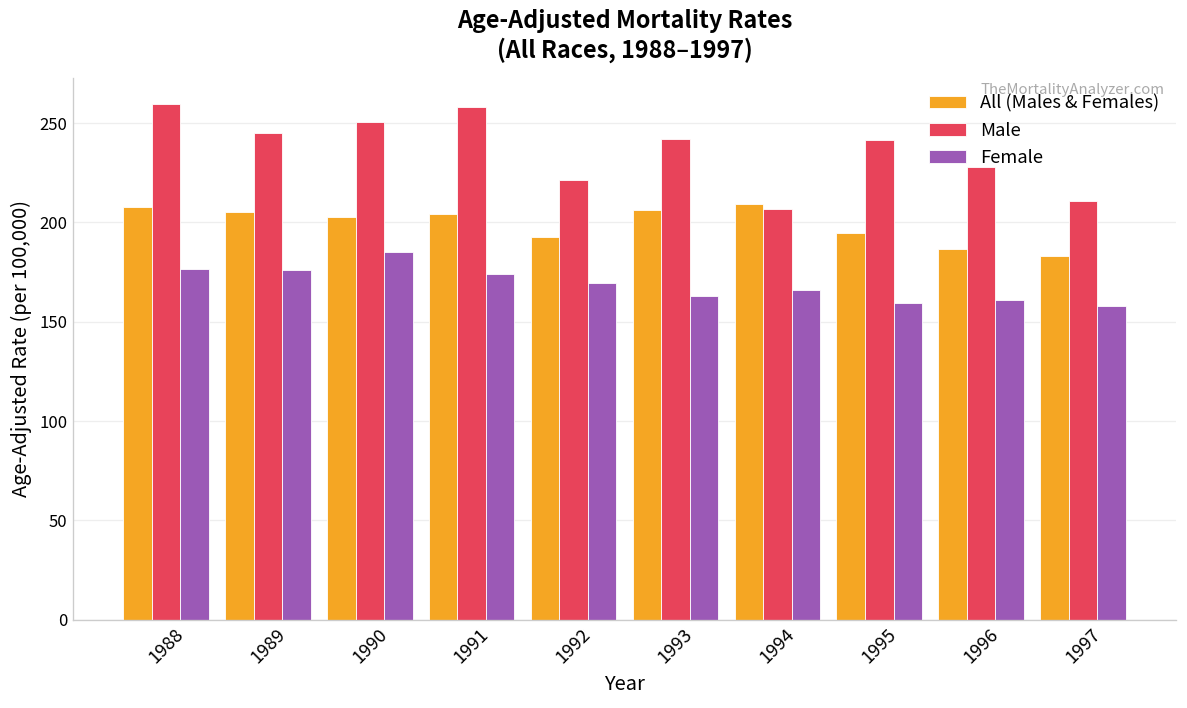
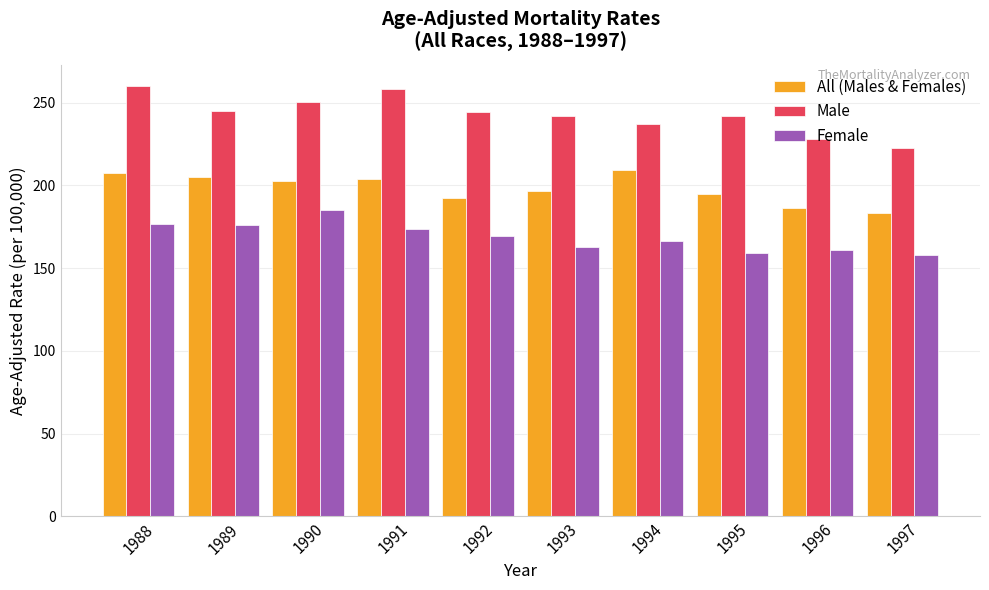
  {
    "All (Males & Females)": {
      "1988": 208,
      "1989": 205,
      "1990": 203,
      "1991": 204,
      "1992": 192,
-     "1993": 207,
+     "1993": 197,
      "1994": 209,
      "1995": 195,
      "1996": 186,
      "1997": 183
    },
    "Male": {
      "1988": 260,
      "1989": 245,
      "1990": 251,
      "1991": 258,
-     "1992": 221,
+     "1992": 244,
      "1993": 242,
-     "1994": 207,
+     "1994": 237,
      "1995": 242,
      "1996": 228,
-     "1997": 211
+     "1997": 223
    },
    "Female": {
      "1988": 176,
      "1989": 176,
      "1990": 185,
      "1991": 174,
      "1992": 169,
      "1993": 163,
      "1994": 166,
      "1995": 159,
      "1996": 161,
      "1997": 158
    }
  }
